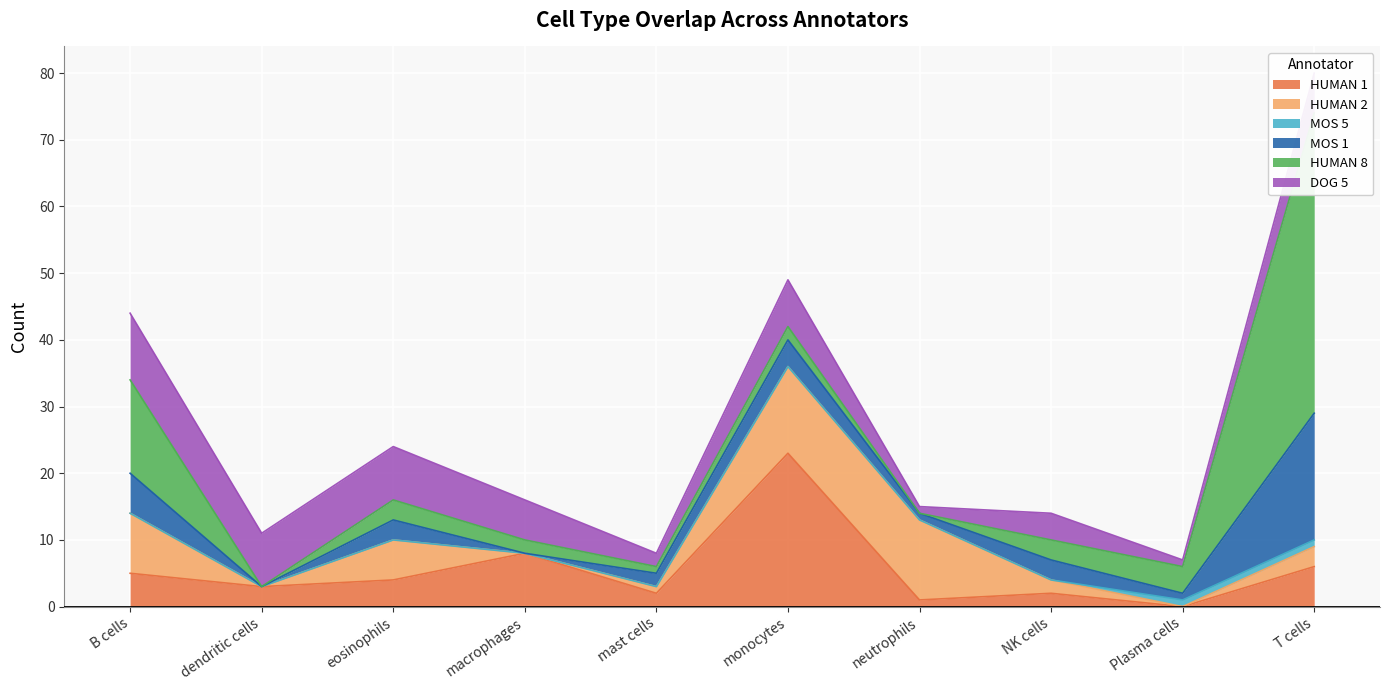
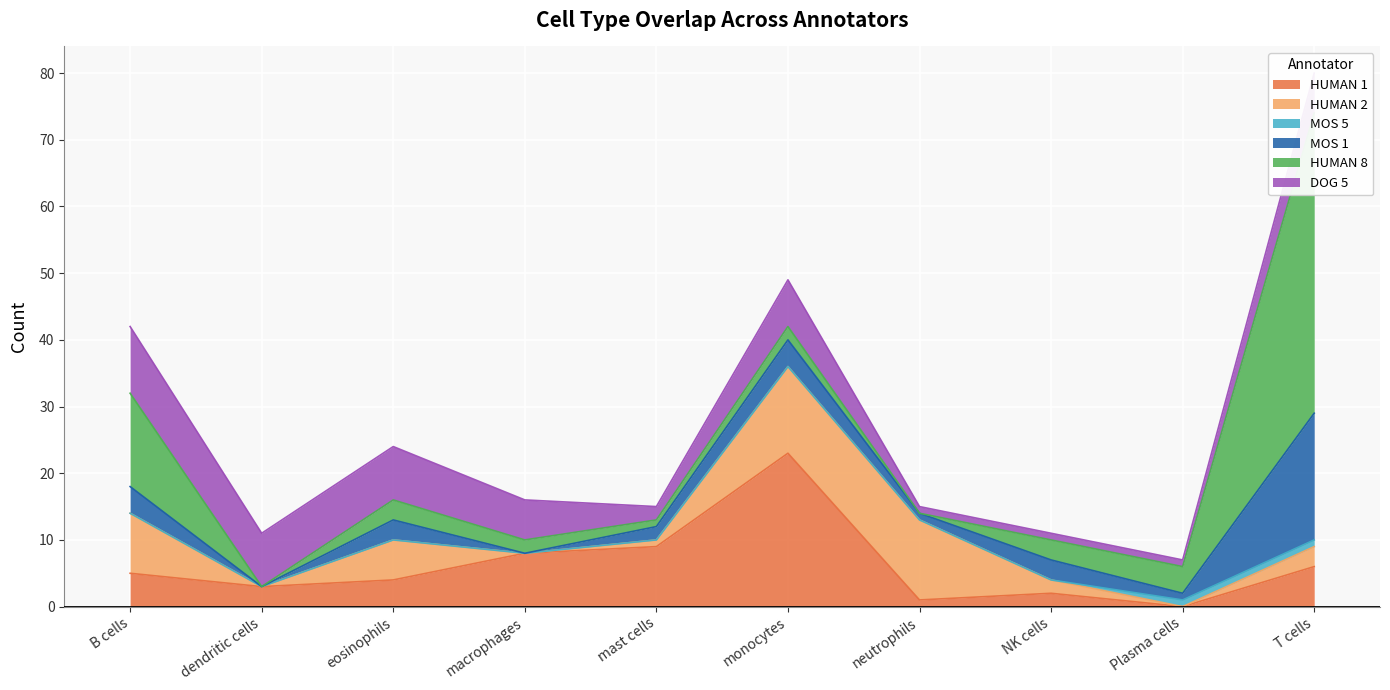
  {
    "HUMAN 1": {
      "B cells": 5,
      "eosinophils": 4,
-     "mast cells": 2,
+     "mast cells": 9,
      "monocytes": 23,
      "neutrophils": 1,
      "NK cells": 2,
      "T cells": 6
    },
    "HUMAN 2": {
      "T cells": 3
    },
    "MOS 5": {
      "Plasma cells": 1,
      "T cells": 1
    },
    "MOS 1": {
-     "B cells": 6,
+     "B cells": 4,
      "eosinophils": 3,
      "mast cells": 2,
      "monocytes": 4,
      "NK cells": 3,
      "Plasma cells": 1,
      "T cells": 19
    },
    "HUMAN 8": {
      "B cells": 14,
      "eosinophils": 3,
      "macrophages": 2,
      "mast cells": 1,
      "monocytes": 2,
      "NK cells": 3,
      "Plasma cells": 4
    },
    "DOG 5": {
      "B cells": 10,
      "dendritic cells": 8,
      "eosinophils": 8,
      "macrophages": 6,
      "mast cells": 2,
      "monocytes": 7,
      "neutrophils": 1,
-     "NK cells": 4,
+     "NK cells": 1,
      "Plasma cells": 1
    }
  }
